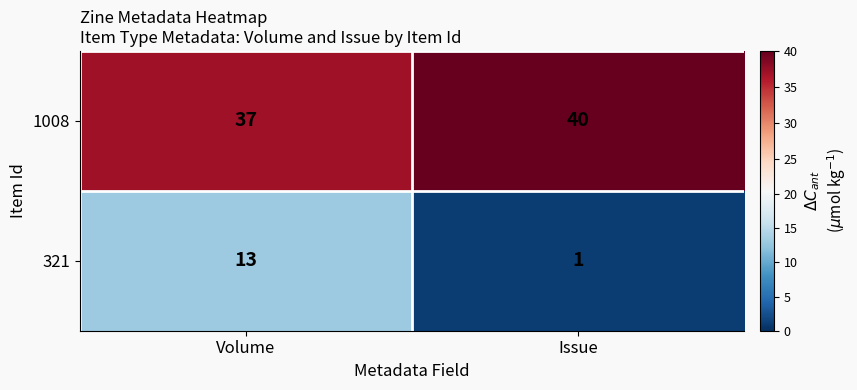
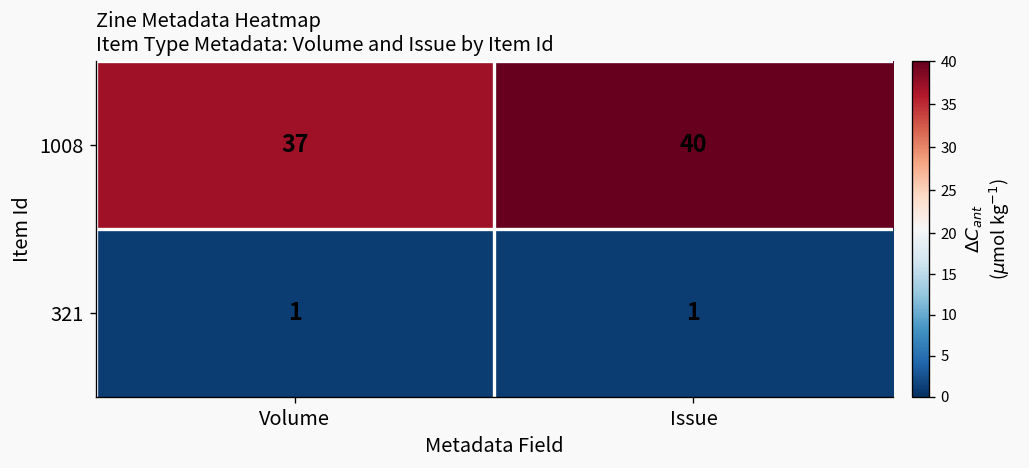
  {
    "1008": {
      "Volume": 37,
      "Issue": 40
    },
    "321": {
-     "Volume": 13,
+     "Volume": 1,
      "Issue": 1
    }
  }
